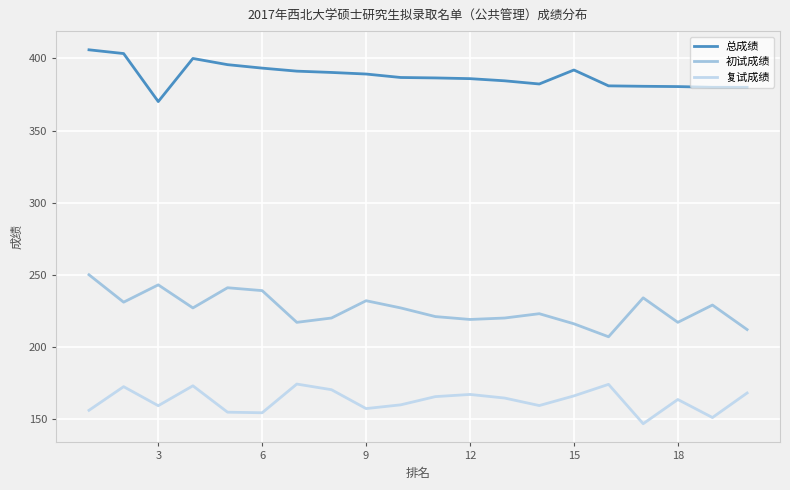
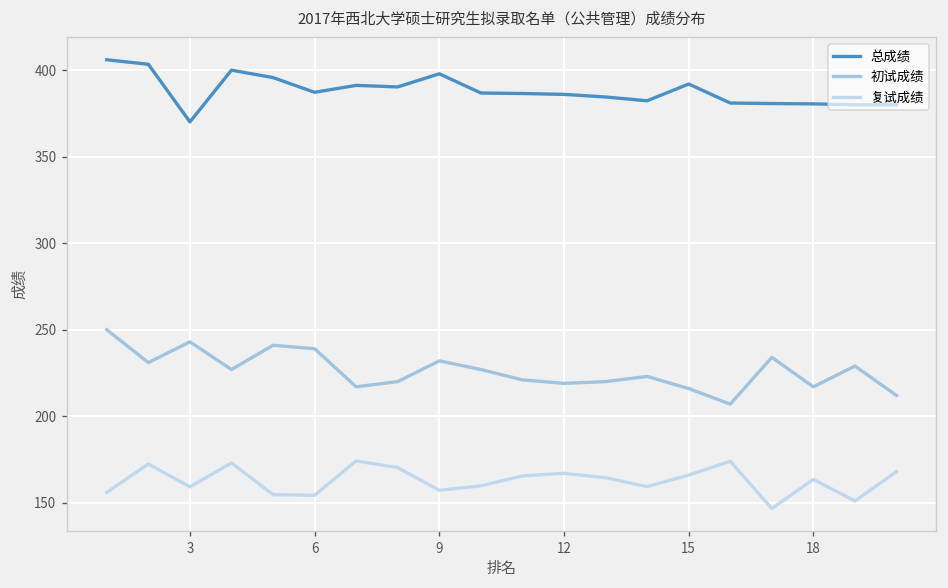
  {
    "总成绩": {
      "3": 370,
-     "6": 393,
-     "9": 389,
+     "6": 387,
+     "9": 398,
      "12": 386,
      "15": 392,
      "18": 381
    }
  }
